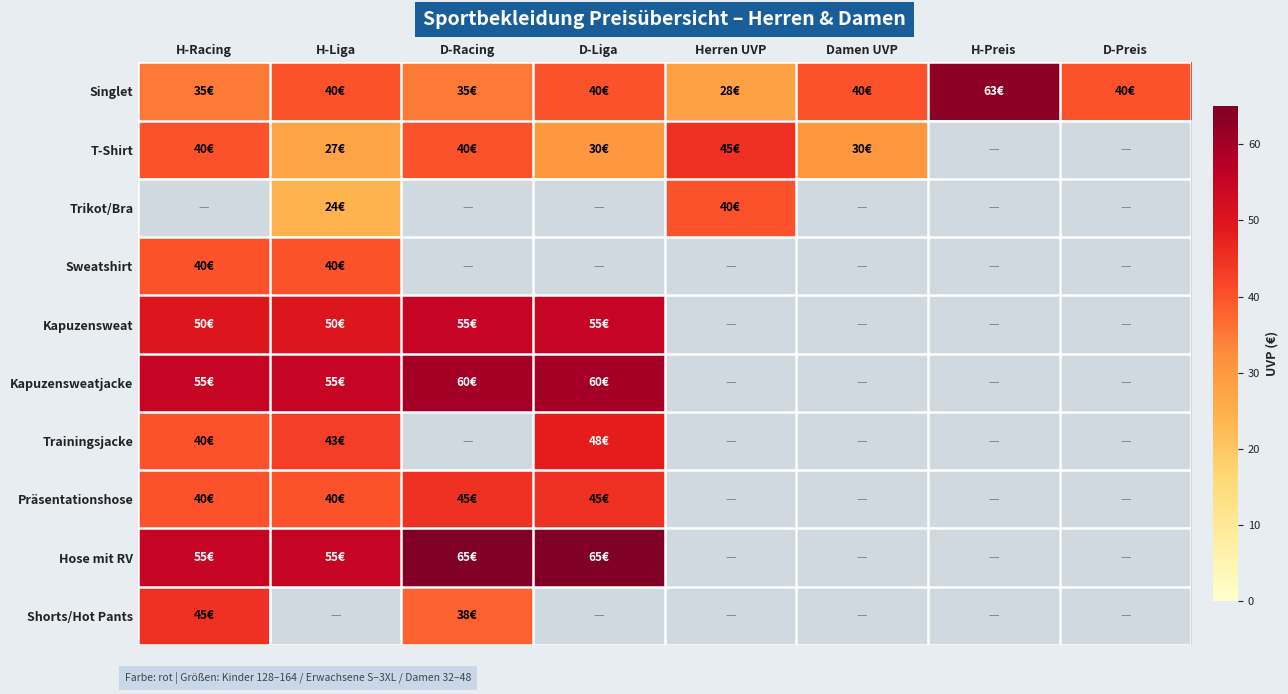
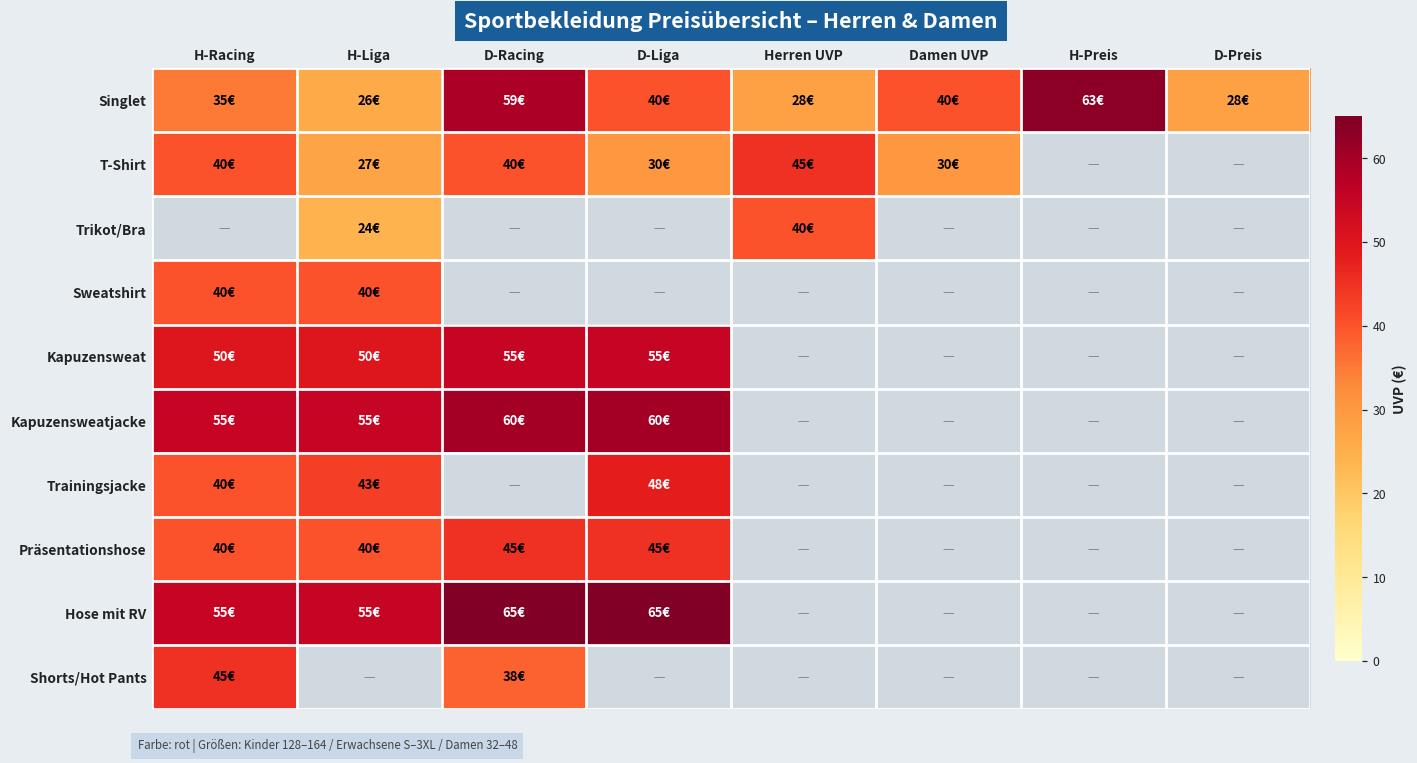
  {
    "Singlet": {
      "H-Racing": "35€",
-     "H-Liga": "40€",
-     "D-Racing": "35€",
+     "H-Liga": "26€",
+     "D-Racing": "59€",
      "D-Liga": "40€",
      "Herren UVP": "28€",
      "Damen UVP": "40€",
      "H-Preis": "63€",
-     "D-Preis": "40€"
+     "D-Preis": "28€"
    },
    "T-Shirt": {
      "H-Racing": "40€",
      "H-Liga": "27€",
      "D-Racing": "40€",
      "D-Liga": "30€",
      "Herren UVP": "45€",
      "Damen UVP": "30€"
    },
    "Trikot/Bra": {
      "H-Liga": "24€",
      "Herren UVP": "40€"
    },
    "Sweatshirt": {
      "H-Racing": "40€",
      "H-Liga": "40€"
    },
    "Kapuzensweat": {
      "H-Racing": "50€",
      "H-Liga": "50€",
      "D-Racing": "55€",
      "D-Liga": "55€"
    },
    "Kapuzensweatjacke": {
      "H-Racing": "55€",
      "H-Liga": "55€",
      "D-Racing": "60€",
      "D-Liga": "60€"
    },
    "Trainingsjacke": {
      "H-Racing": "40€",
      "H-Liga": "43€",
      "D-Liga": "48€"
    },
    "Präsentationshose": {
      "H-Racing": "40€",
      "H-Liga": "40€",
      "D-Racing": "45€",
      "D-Liga": "45€"
    },
    "Hose mit RV": {
      "H-Racing": "55€",
      "H-Liga": "55€",
      "D-Racing": "65€",
      "D-Liga": "65€"
    },
    "Shorts/Hot Pants": {
      "H-Racing": "45€",
      "D-Racing": "38€"
    }
  }
